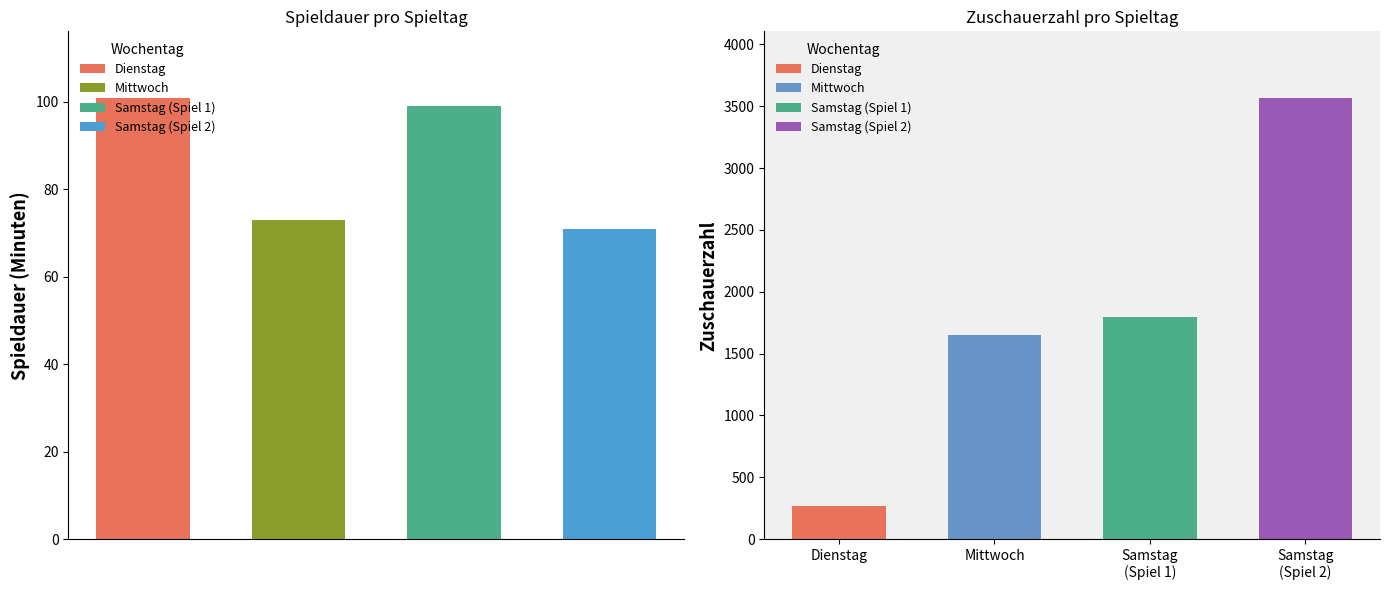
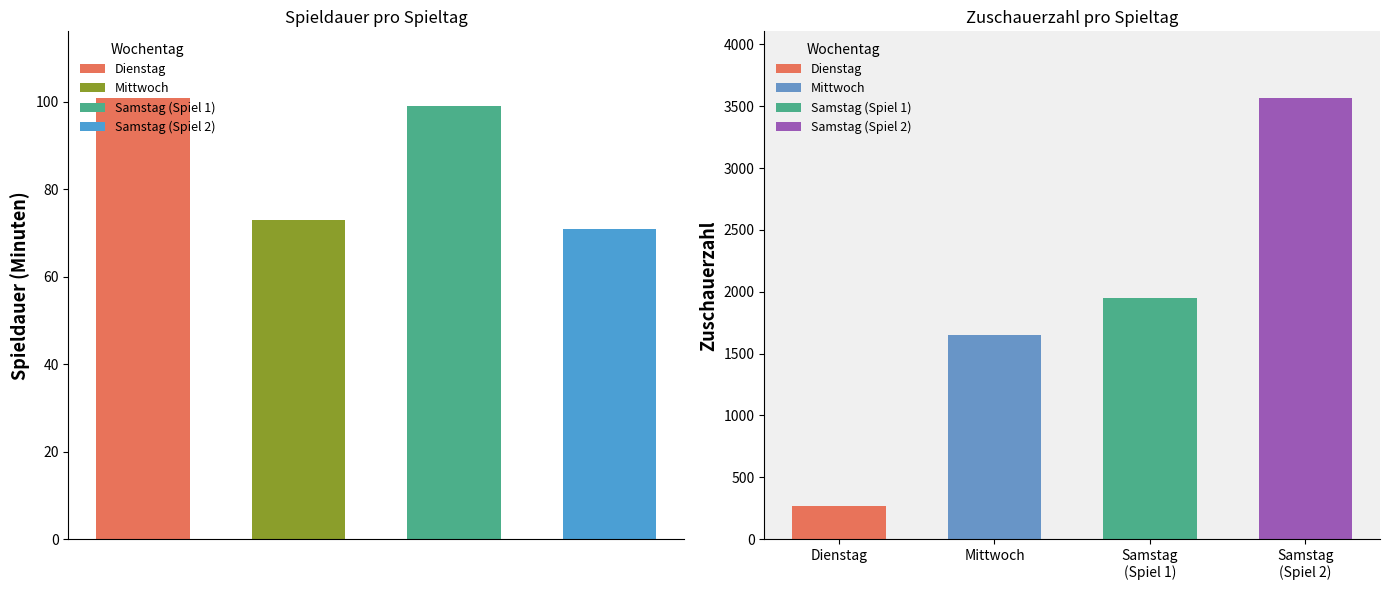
  {
    "Zuschauerzahl pro Spieltag": {
      "Dienstag": 270,
      "Mittwoch": 1650,
-     "Samstag (Spiel 1)": 1800,
+     "Samstag (Spiel 1)": 1950,
      "Samstag (Spiel 2)": 3570
    }
  }
